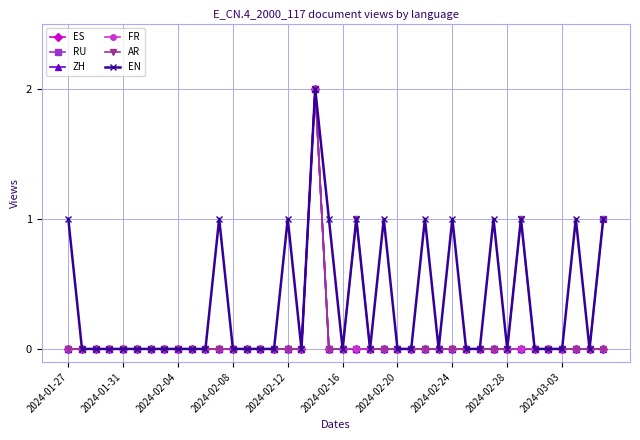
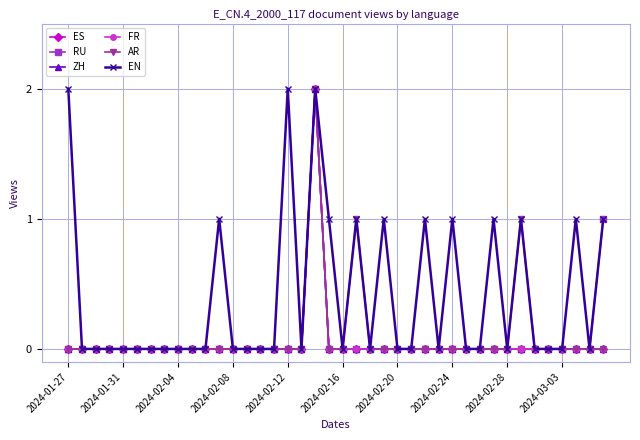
  {
    "EN": {
-     "2024-01-27": 1,
-     "2024-02-12": 1,
+     "2024-01-27": 2,
+     "2024-02-12": 2,
      "2024-02-24": 1
    }
  }
